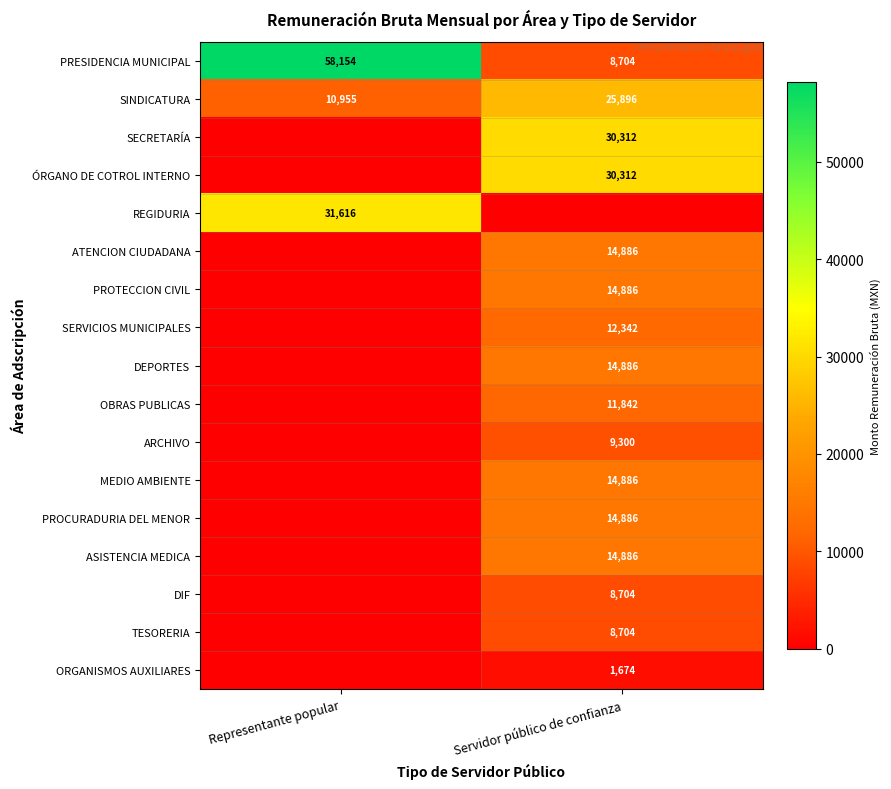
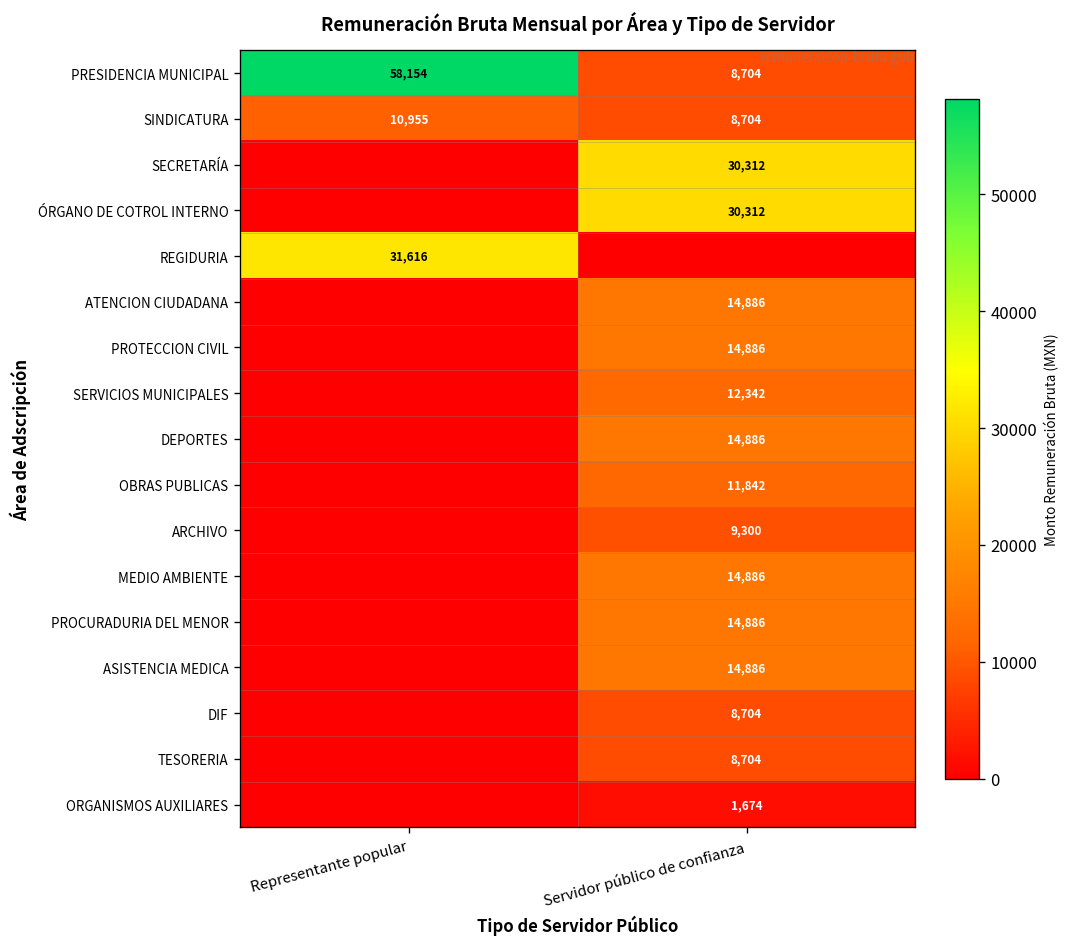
  {
    "PRESIDENCIA MUNICIPAL": {
      "Representante popular": "58,154"
    },
    "SINDICATURA": {
      "Representante popular": "10,955",
-     "Servidor público de confianza": "25,896"
+     "Servidor público de confianza": "8,704"
    },
    "SECRETARÍA": {
      "Servidor público de confianza": "30,312"
    },
    "ÓRGANO DE COTROL INTERNO": {
      "Servidor público de confianza": "30,312"
    },
    "REGIDURIA": {
      "Representante popular": "31,616"
    },
    "ATENCION CIUDADANA": {
      "Servidor público de confianza": "14,886"
    },
    "PROTECCION CIVIL": {
      "Servidor público de confianza": "14,886"
    },
    "SERVICIOS MUNICIPALES": {
      "Servidor público de confianza": "12,342"
    },
    "DEPORTES": {
      "Servidor público de confianza": "14,886"
    },
    "OBRAS PUBLICAS": {
      "Servidor público de confianza": "11,842"
    },
    "ARCHIVO": {
      "Servidor público de confianza": "9,300"
    },
    "MEDIO AMBIENTE": {
      "Servidor público de confianza": "14,886"
    },
    "PROCURADURIA DEL MENOR": {
      "Servidor público de confianza": "14,886"
    },
    "ASISTENCIA MEDICA": {
      "Servidor público de confianza": "14,886"
    },
    "DIF": {
      "Servidor público de confianza": "8,704"
    },
    "TESORERIA": {
      "Servidor público de confianza": "8,704"
    },
    "ORGANISMOS AUXILIARES": {
      "Servidor público de confianza": "1,674"
    }
  }
